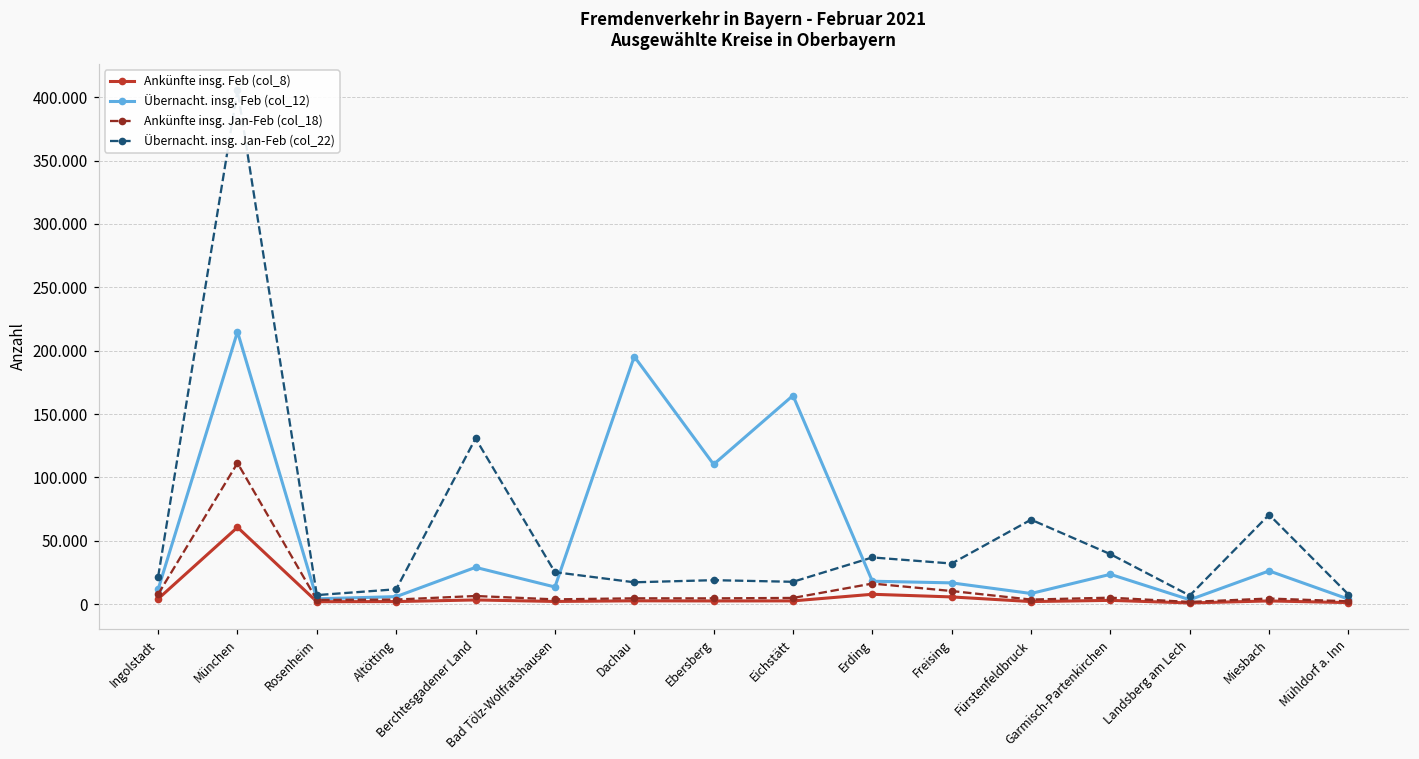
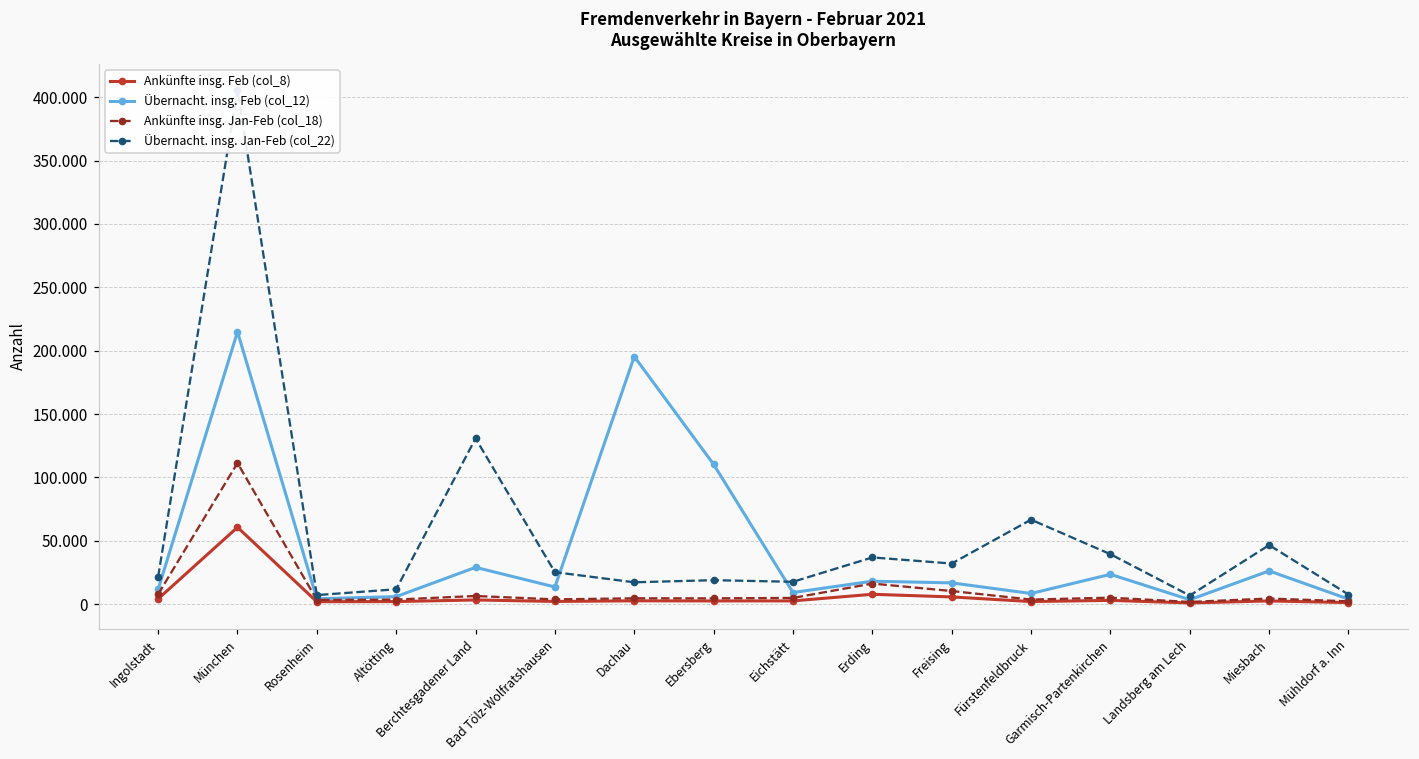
  {
    "Übernacht. insg. Feb (col_12)": {
      "Ingolstadt": 12,
      "München": 215,
      "Altötting": 6,
      "Berchtesgadener Land": 29,
      "Bad Tölz-Wolfratshausen": 14,
      "Dachau": 195,
      "Ebersberg": 110,
-     "Eichstätt": 165,
+     "Eichstätt": 9,
      "Freising": 17,
      "Fürstenfeldbruck": 8,
      "Garmisch-Partenkirchen": 24,
      "Miesbach": 26
    },
    "Übernacht. insg. Jan-Feb (col_22)": {
      "Ingolstadt": 22,
      "Rosenheim": 7,
      "Altötting": 12,
      "Berchtesgadener Land": 131,
      "Bad Tölz-Wolfratshausen": 25,
      "Dachau": 17,
      "Ebersberg": 19,
      "Eichstätt": 18,
      "Erding": 37,
      "Freising": 32,
      "Fürstenfeldbruck": 67,
      "Garmisch-Partenkirchen": 39,
      "Landsberg am Lech": 7,
-     "Miesbach": 71,
+     "Miesbach": 47,
      "Mühldorf a. Inn": 8
    }
  }
